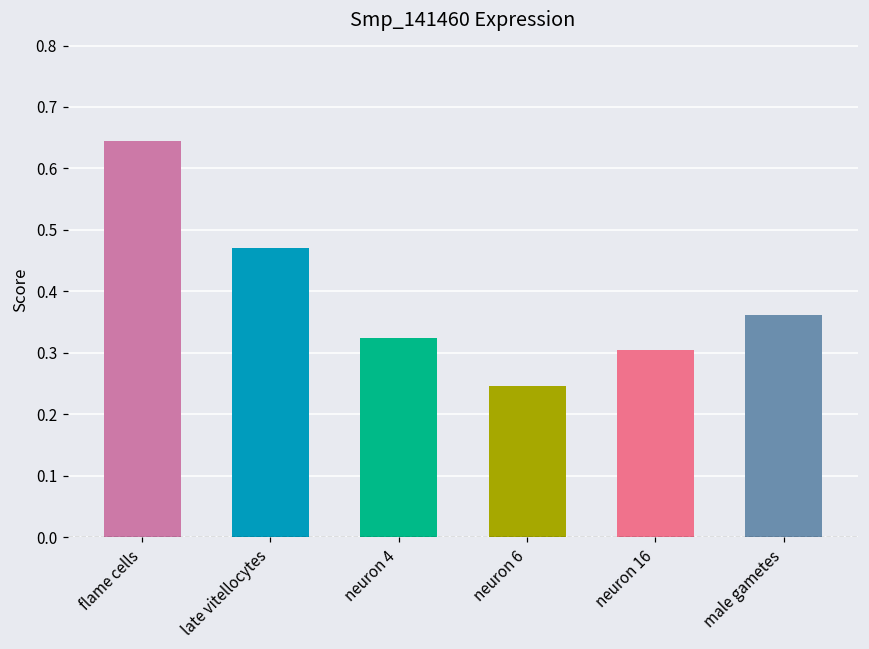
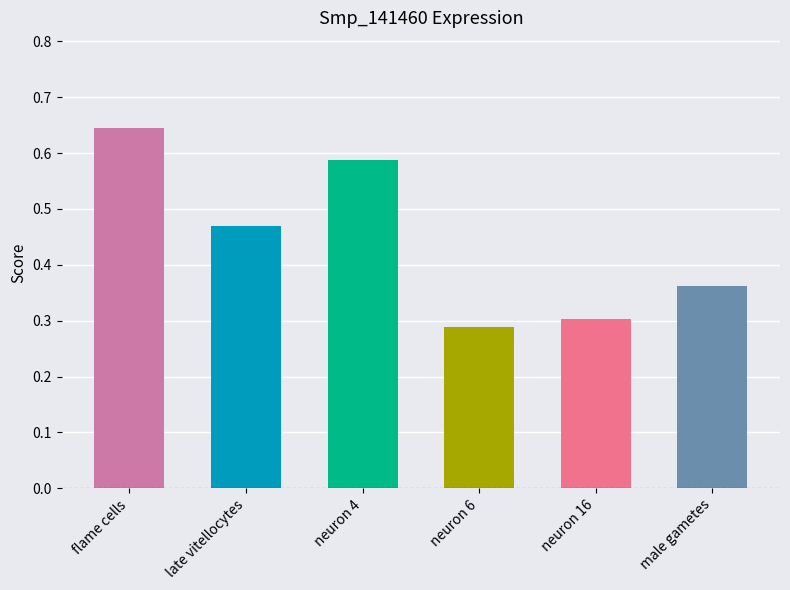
  {
    "flame cells": 0.65,
    "late vitellocytes": 0.47,
-   "neuron 4": 0.32,
-   "neuron 6": 0.25,
+   "neuron 4": 0.59,
+   "neuron 6": 0.29,
    "neuron 16": 0.30,
    "male gametes": 0.36
  }
